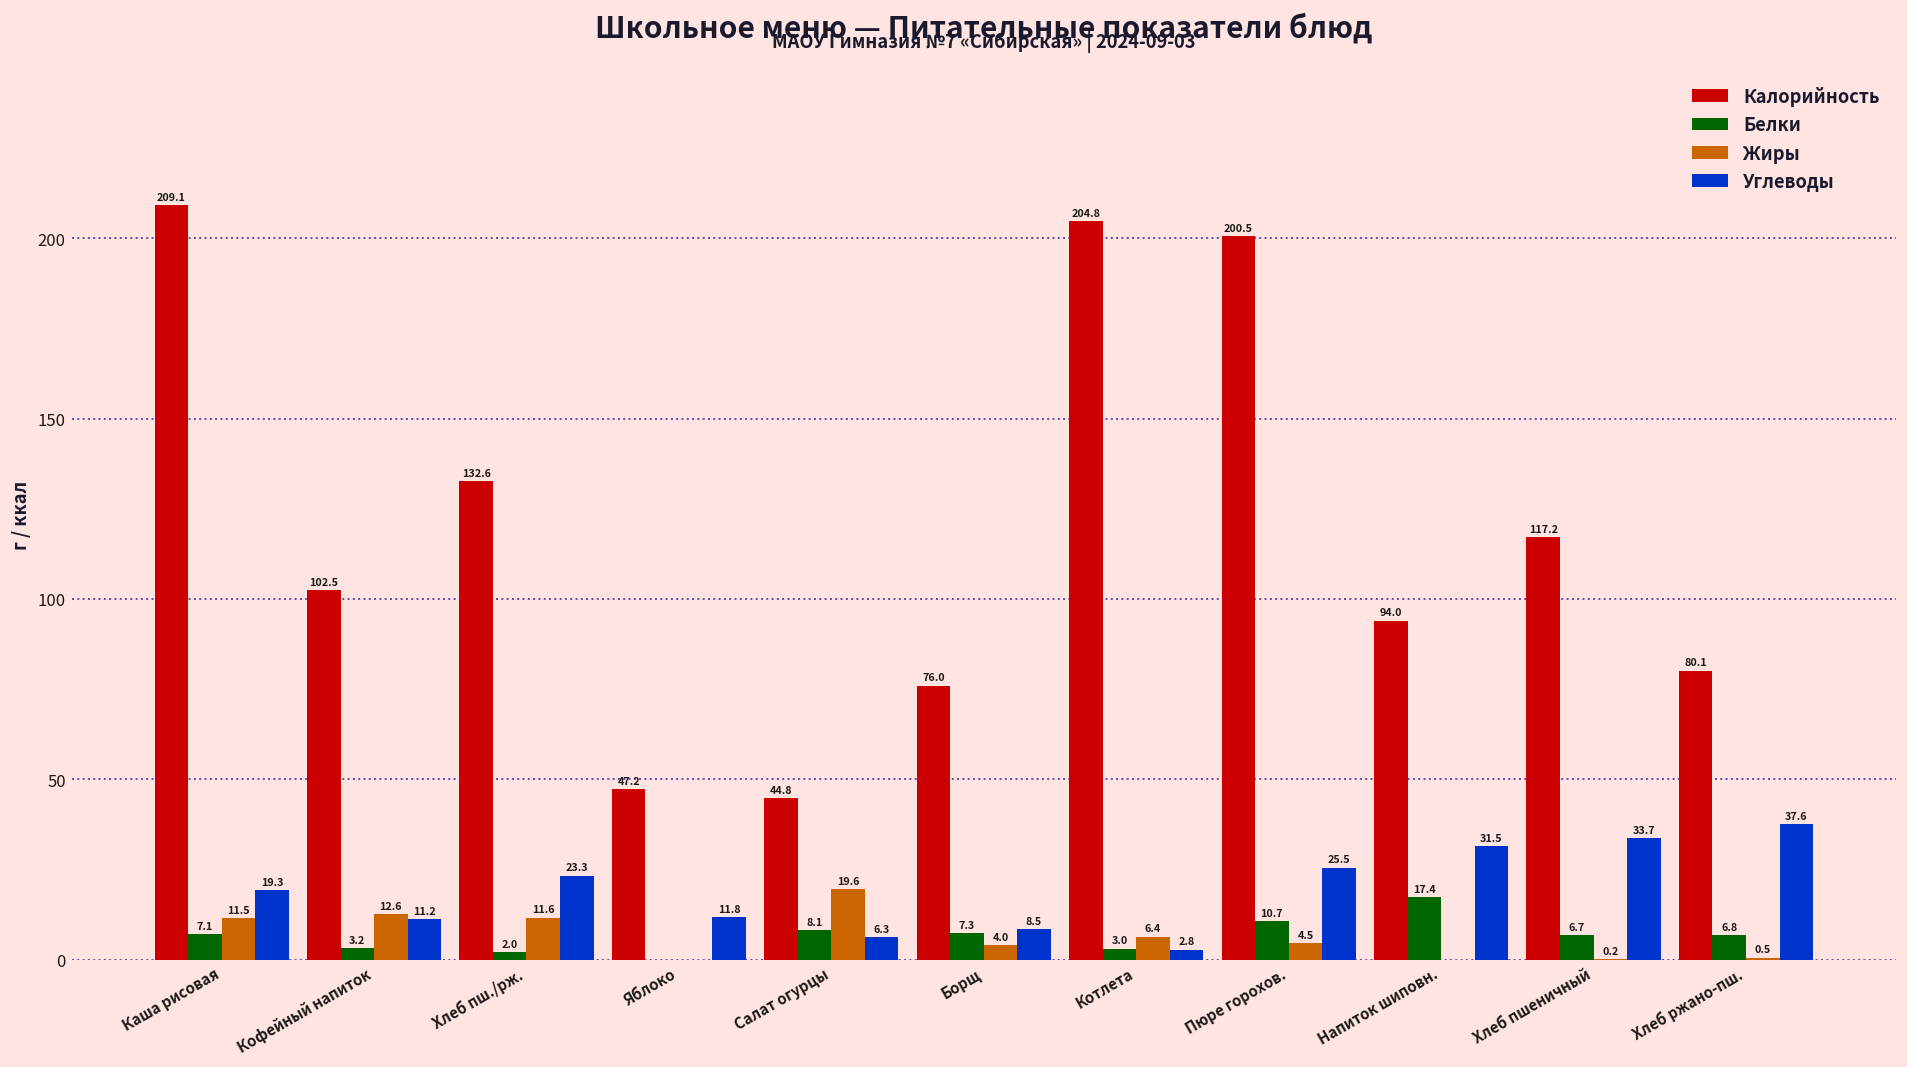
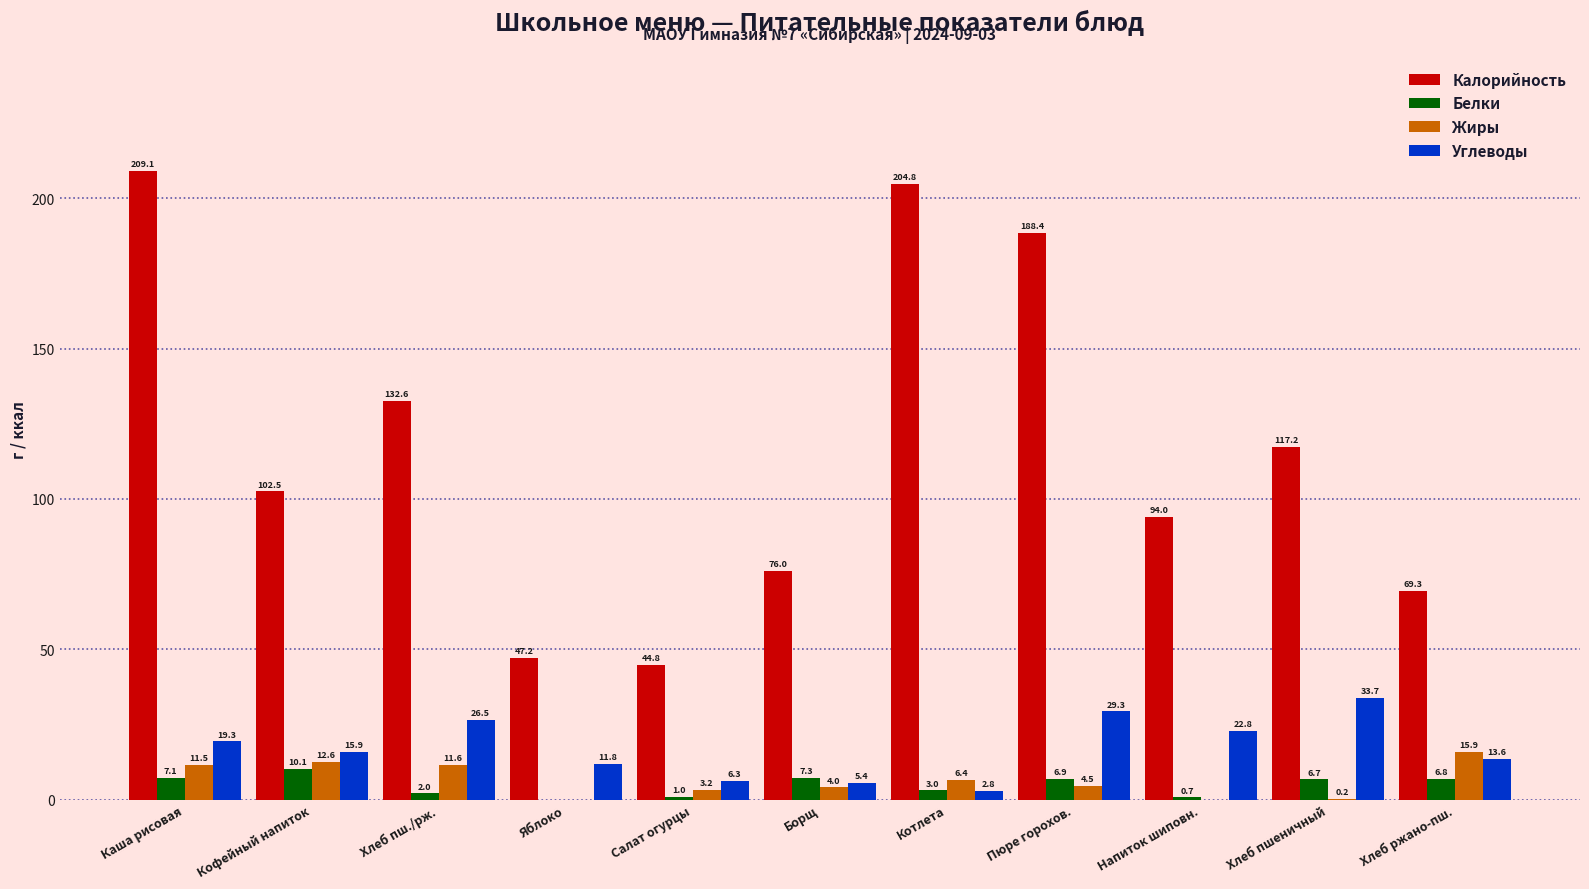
  {
    "Калорийность": {
      "Каша рисовая": 209.1,
      "Кофейный напиток": 102.5,
      "Хлеб пш./рж.": 132.6,
      "Яблоко": 47.2,
      "Салат огурцы": 44.8,
      "Борщ": 76.0,
      "Котлета": 204.8,
-     "Пюре горохов.": 200.5,
+     "Пюре горохов.": 188.4,
      "Напиток шиповн.": 94.0,
      "Хлеб пшеничный": 117.2,
-     "Хлеб ржано-пш.": 80.1
+     "Хлеб ржано-пш.": 69.3
    },
    "Белки": {
      "Каша рисовая": 7.1,
-     "Кофейный напиток": 3.2,
+     "Кофейный напиток": 10.1,
      "Хлеб пш./рж.": 2.0,
-     "Салат огурцы": 8.1,
+     "Салат огурцы": 1.0,
      "Борщ": 7.3,
      "Котлета": 3.0,
-     "Пюре горохов.": 10.7,
-     "Напиток шиповн.": 17.4,
+     "Пюре горохов.": 6.9,
+     "Напиток шиповн.": 0.7,
      "Хлеб пшеничный": 6.7,
      "Хлеб ржано-пш.": 6.8
    },
    "Жиры": {
      "Каша рисовая": 11.5,
      "Кофейный напиток": 12.6,
      "Хлеб пш./рж.": 11.6,
-     "Салат огурцы": 19.6,
+     "Салат огурцы": 3.2,
      "Борщ": 4.0,
      "Котлета": 6.4,
      "Пюре горохов.": 4.5,
      "Хлеб пшеничный": 0.2,
-     "Хлеб ржано-пш.": 0.5
+     "Хлеб ржано-пш.": 15.9
    },
    "Углеводы": {
      "Каша рисовая": 19.3,
-     "Кофейный напиток": 11.2,
-     "Хлеб пш./рж.": 23.3,
+     "Кофейный напиток": 15.9,
+     "Хлеб пш./рж.": 26.5,
      "Яблоко": 11.8,
      "Салат огурцы": 6.3,
-     "Борщ": 8.5,
+     "Борщ": 5.4,
      "Котлета": 2.8,
-     "Пюре горохов.": 25.5,
-     "Напиток шиповн.": 31.5,
+     "Пюре горохов.": 29.3,
+     "Напиток шиповн.": 22.8,
      "Хлеб пшеничный": 33.7,
-     "Хлеб ржано-пш.": 37.6
+     "Хлеб ржано-пш.": 13.6
    }
  }
